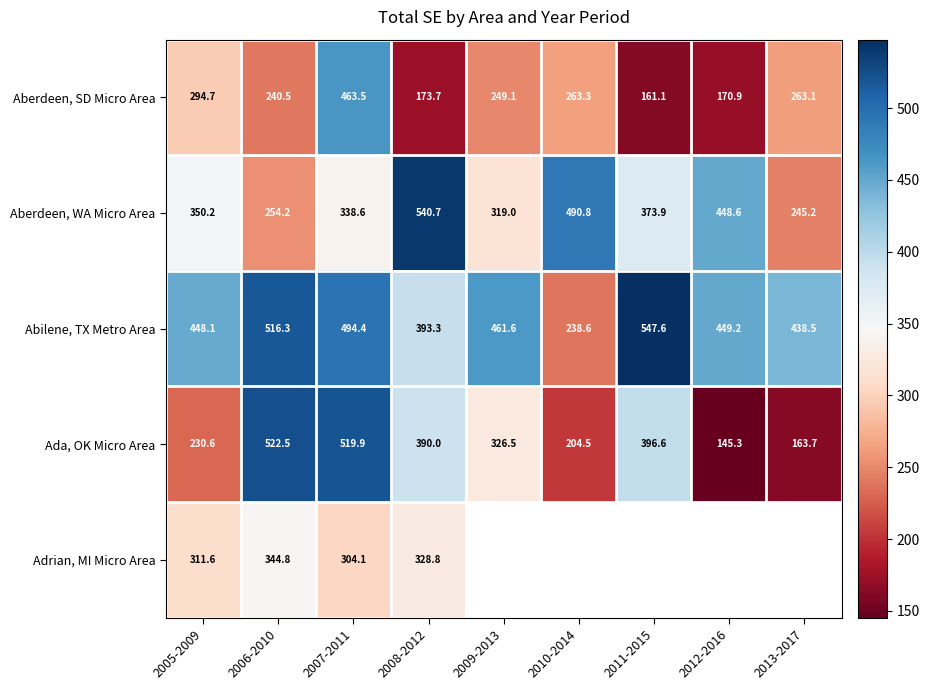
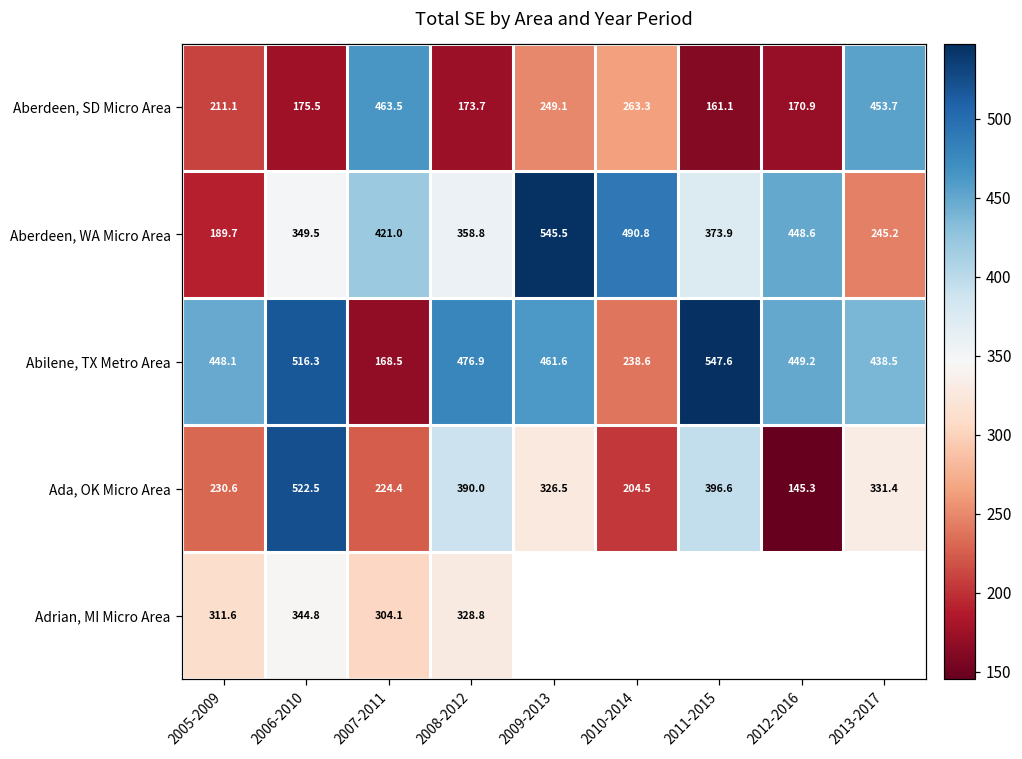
  {
    "Aberdeen, SD Micro Area": {
-     "2005-2009": 294.7,
-     "2006-2010": 240.5,
+     "2005-2009": 211.1,
+     "2006-2010": 175.5,
      "2007-2011": 463.5,
      "2008-2012": 173.7,
      "2009-2013": 249.1,
      "2010-2014": 263.3,
      "2011-2015": 161.1,
      "2012-2016": 170.9,
-     "2013-2017": 263.1
+     "2013-2017": 453.7
    },
    "Aberdeen, WA Micro Area": {
-     "2005-2009": 350.2,
-     "2006-2010": 254.2,
-     "2007-2011": 338.6,
-     "2008-2012": 540.7,
-     "2009-2013": 319.0,
+     "2005-2009": 189.7,
+     "2006-2010": 349.5,
+     "2007-2011": 421.0,
+     "2008-2012": 358.8,
+     "2009-2013": 545.5,
      "2010-2014": 490.8,
      "2011-2015": 373.9,
      "2012-2016": 448.6,
      "2013-2017": 245.2
    },
    "Abilene, TX Metro Area": {
      "2005-2009": 448.1,
      "2006-2010": 516.3,
-     "2007-2011": 494.4,
-     "2008-2012": 393.3,
+     "2007-2011": 168.5,
+     "2008-2012": 476.9,
      "2009-2013": 461.6,
      "2010-2014": 238.6,
      "2011-2015": 547.6,
      "2012-2016": 449.2,
      "2013-2017": 438.5
    },
    "Ada, OK Micro Area": {
      "2005-2009": 230.6,
      "2006-2010": 522.5,
-     "2007-2011": 519.9,
+     "2007-2011": 224.4,
      "2008-2012": 390.0,
      "2009-2013": 326.5,
      "2010-2014": 204.5,
      "2011-2015": 396.6,
      "2012-2016": 145.3,
-     "2013-2017": 163.7
+     "2013-2017": 331.4
    },
    "Adrian, MI Micro Area": {
      "2005-2009": 311.6,
      "2006-2010": 344.8,
      "2007-2011": 304.1,
      "2008-2012": 328.8
    }
  }
